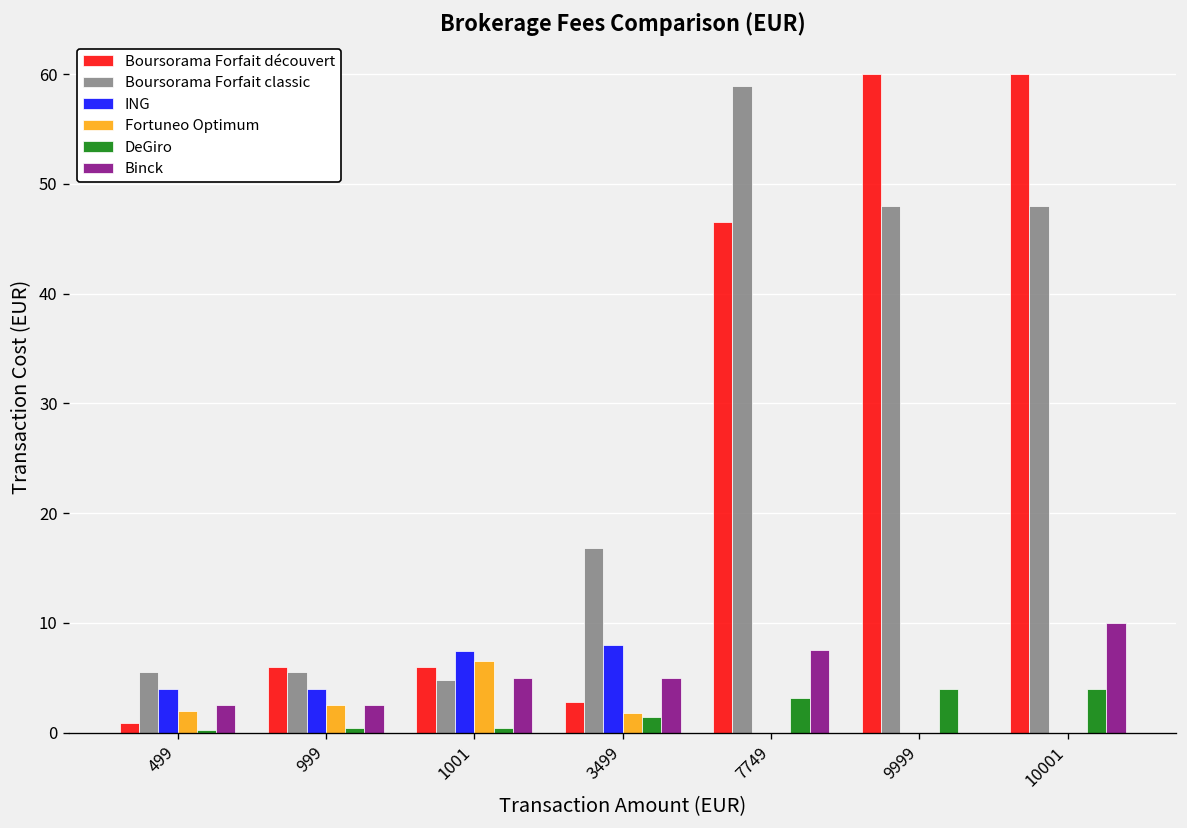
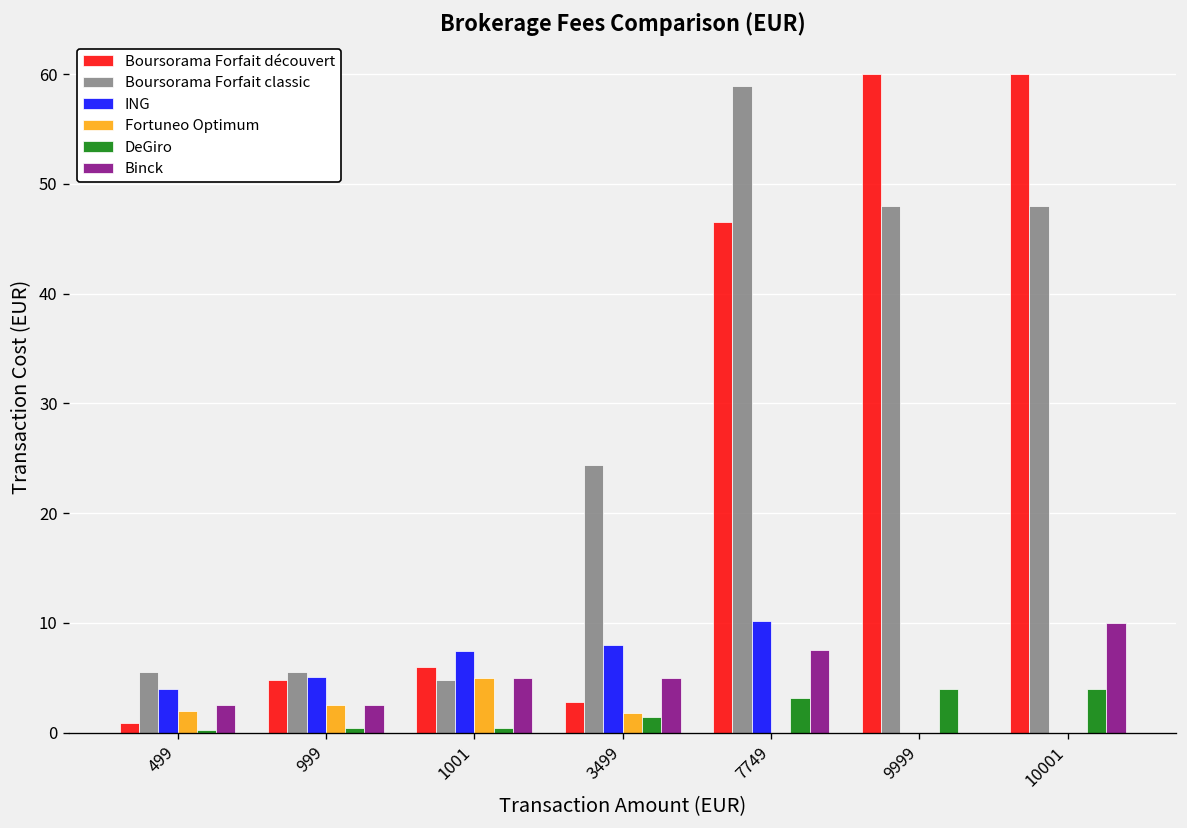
  {
    "Boursorama Forfait découvert": {
      "499": 1,
-     "999": 6,
+     "999": 5,
      "1001": 6,
      "3499": 3,
      "7749": 46,
      "9999": 60,
      "10001": 60
    },
    "Boursorama Forfait classic": {
      "499": 6,
      "999": 6,
      "1001": 5,
-     "3499": 17,
+     "3499": 24,
      "7749": 59,
      "9999": 48,
      "10001": 48
    },
    "ING": {
      "499": 4,
-     "999": 4,
+     "999": 5,
      "1001": 7,
      "3499": 8,
-     "7749": 0,
+     "7749": 10,
      "9999": 0,
      "10001": 0
    },
    "Fortuneo Optimum": {
      "499": 2,
      "999": 3,
-     "1001": 7,
+     "1001": 5,
      "3499": 2,
      "7749": 0,
      "9999": 0,
      "10001": 0
    },
    "DeGiro": {
      "999": 0,
      "1001": 0,
      "3499": 1,
      "7749": 3,
      "9999": 4,
      "10001": 4
    },
    "Binck": {
      "499": 3,
      "999": 3,
      "1001": 5,
      "3499": 5,
      "7749": 8,
      "9999": 0,
      "10001": 10
    }
  }
